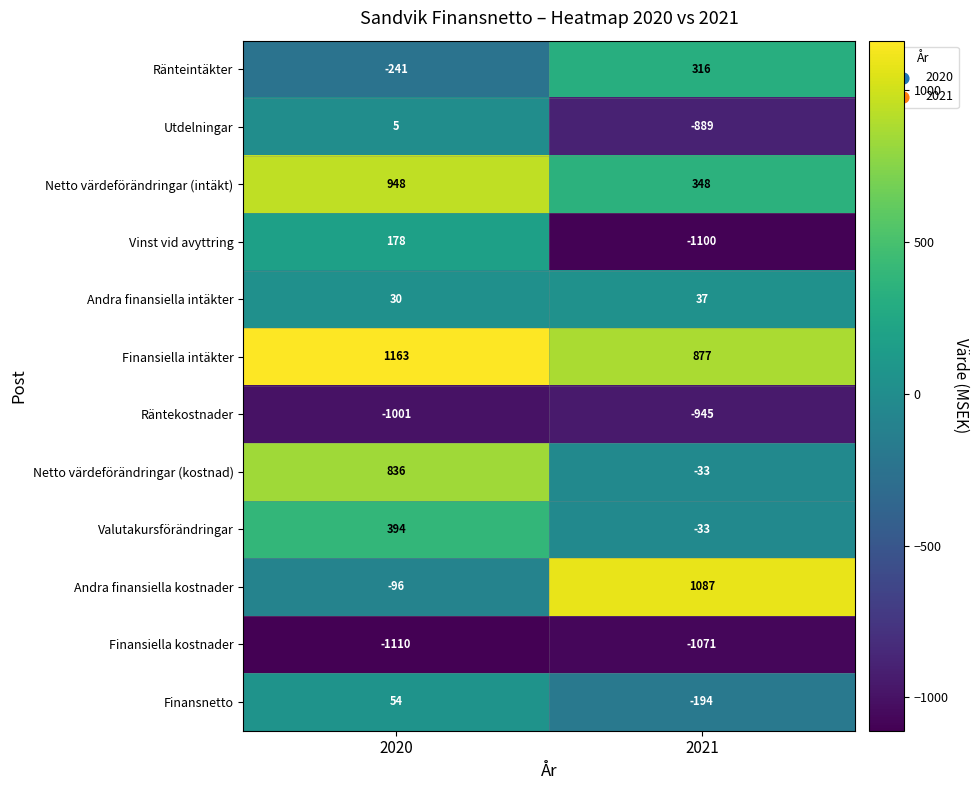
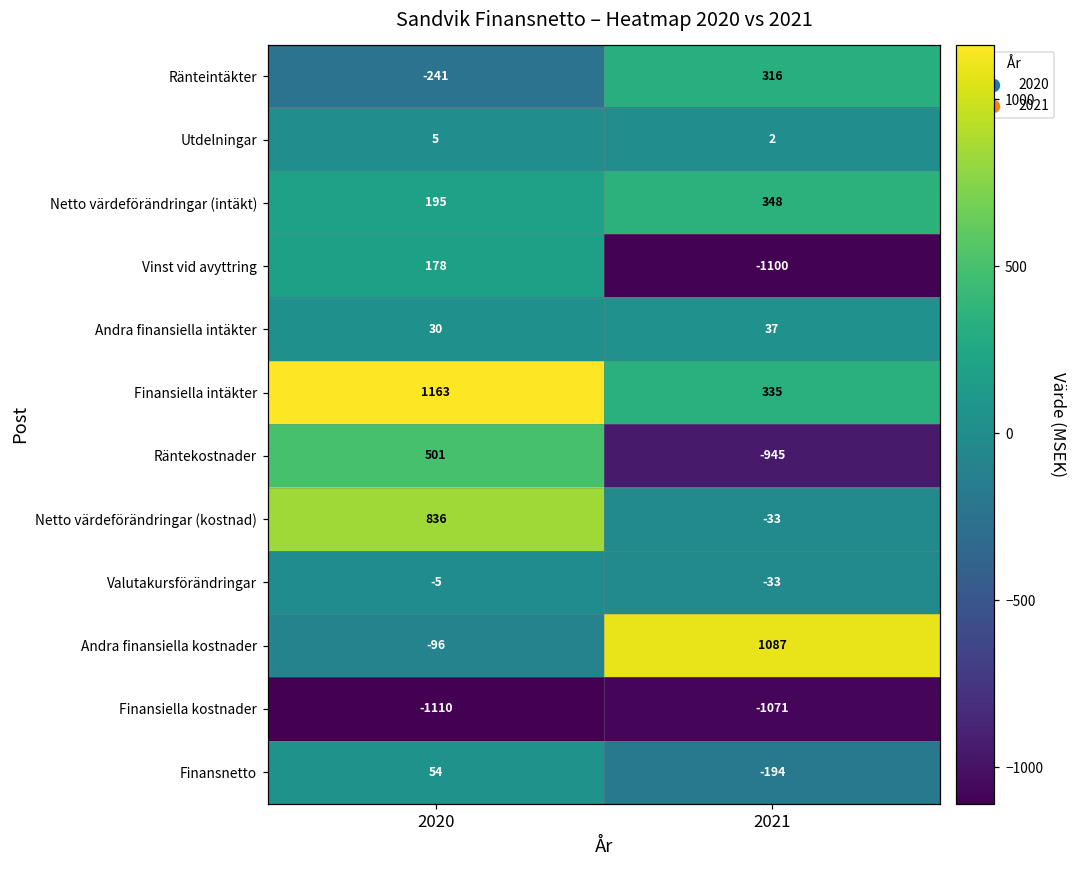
  {
    "Ränteintäkter": {
      "2020": -241,
      "2021": 316
    },
    "Utdelningar": {
      "2020": 5,
-     "2021": -889
+     "2021": 2
    },
    "Netto värdeförändringar (intäkt)": {
-     "2020": 948,
+     "2020": 195,
      "2021": 348
    },
    "Vinst vid avyttring": {
      "2020": 178,
      "2021": -1100
    },
    "Andra finansiella intäkter": {
      "2020": 30,
      "2021": 37
    },
    "Finansiella intäkter": {
      "2020": 1163,
-     "2021": 877
+     "2021": 335
    },
    "Räntekostnader": {
-     "2020": -1001,
+     "2020": 501,
      "2021": -945
    },
    "Netto värdeförändringar (kostnad)": {
      "2020": 836,
      "2021": -33
    },
    "Valutakursförändringar": {
-     "2020": 394,
+     "2020": -5,
      "2021": -33
    },
    "Andra finansiella kostnader": {
      "2020": -96,
      "2021": 1087
    },
    "Finansiella kostnader": {
      "2020": -1110,
      "2021": -1071
    },
    "Finansnetto": {
      "2020": 54,
      "2021": -194
    }
  }
